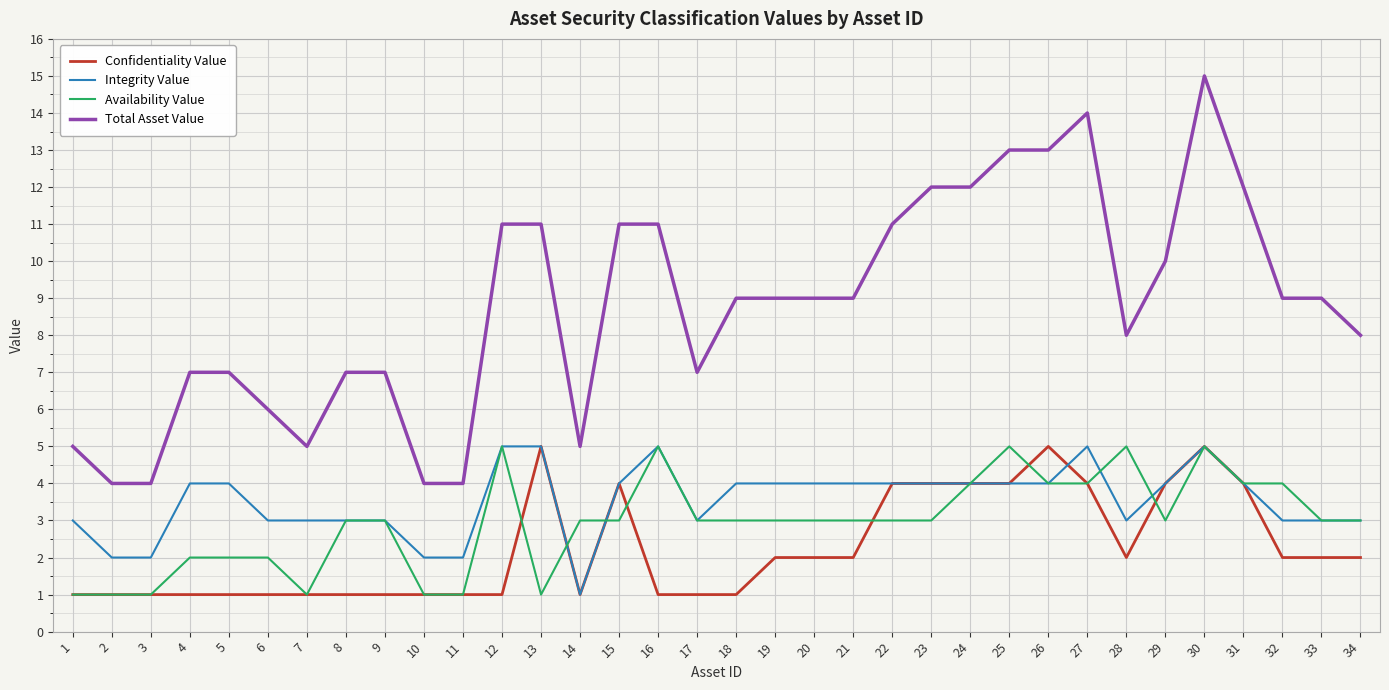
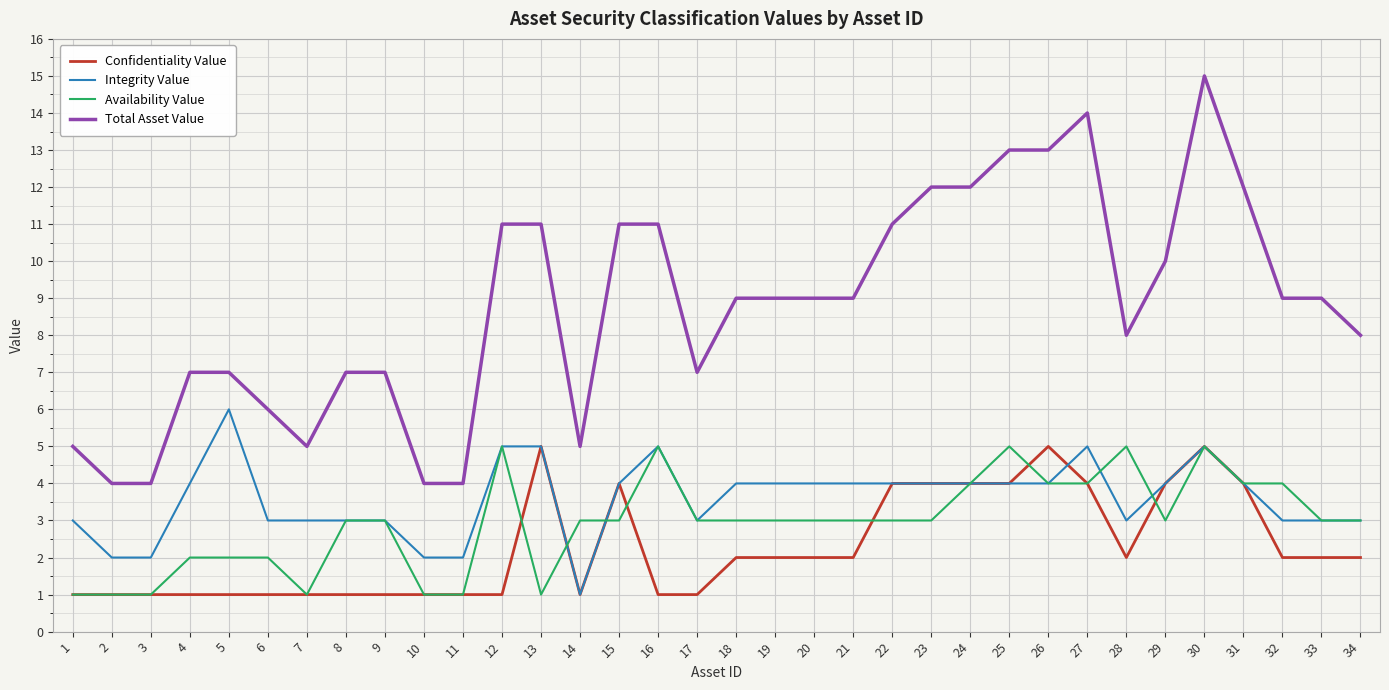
  {
    "Confidentiality Value": {
      "4": 1,
      "5": 1,
      "6": 1,
      "8": 1,
      "9": 1,
      "12": 1,
      "16": 1,
      "17": 1,
-     "18": 1,
+     "18": 2,
      "19": 2,
      "20": 2,
      "21": 2,
      "26": 5,
      "28": 2,
      "32": 2,
      "33": 2,
      "34": 2
    },
    "Integrity Value": {
      "1": 3,
      "2": 2,
      "3": 2,
      "4": 4,
-     "5": 4,
+     "5": 6,
      "6": 3,
      "7": 3,
      "10": 2,
      "11": 2,
      "18": 4,
      "19": 4,
      "20": 4,
      "21": 4,
      "27": 5,
      "28": 3,
      "32": 3
    },
    "Availability Value": {
      "4": 2,
      "5": 2,
      "6": 2,
      "13": 1,
      "14": 3,
      "15": 3,
      "18": 3,
      "19": 3,
      "20": 3,
      "21": 3,
      "22": 3,
      "23": 3,
      "25": 5,
      "28": 5,
      "29": 3,
      "32": 4
    },
    "Total Asset Value": {
      "1": 5,
      "2": 4,
      "3": 4,
      "4": 7,
      "5": 7,
      "6": 6,
      "7": 5,
      "8": 7,
      "9": 7,
      "10": 4,
      "11": 4,
      "12": 11,
      "13": 11,
      "14": 5,
      "15": 11,
      "16": 11,
      "17": 7,
      "18": 9,
      "19": 9,
      "20": 9,
      "21": 9,
      "22": 11,
      "23": 12,
      "24": 12,
      "25": 13,
      "26": 13,
      "27": 14,
      "28": 8,
      "29": 10,
      "30": 15,
      "31": 12,
      "32": 9,
      "33": 9,
      "34": 8
    }
  }
